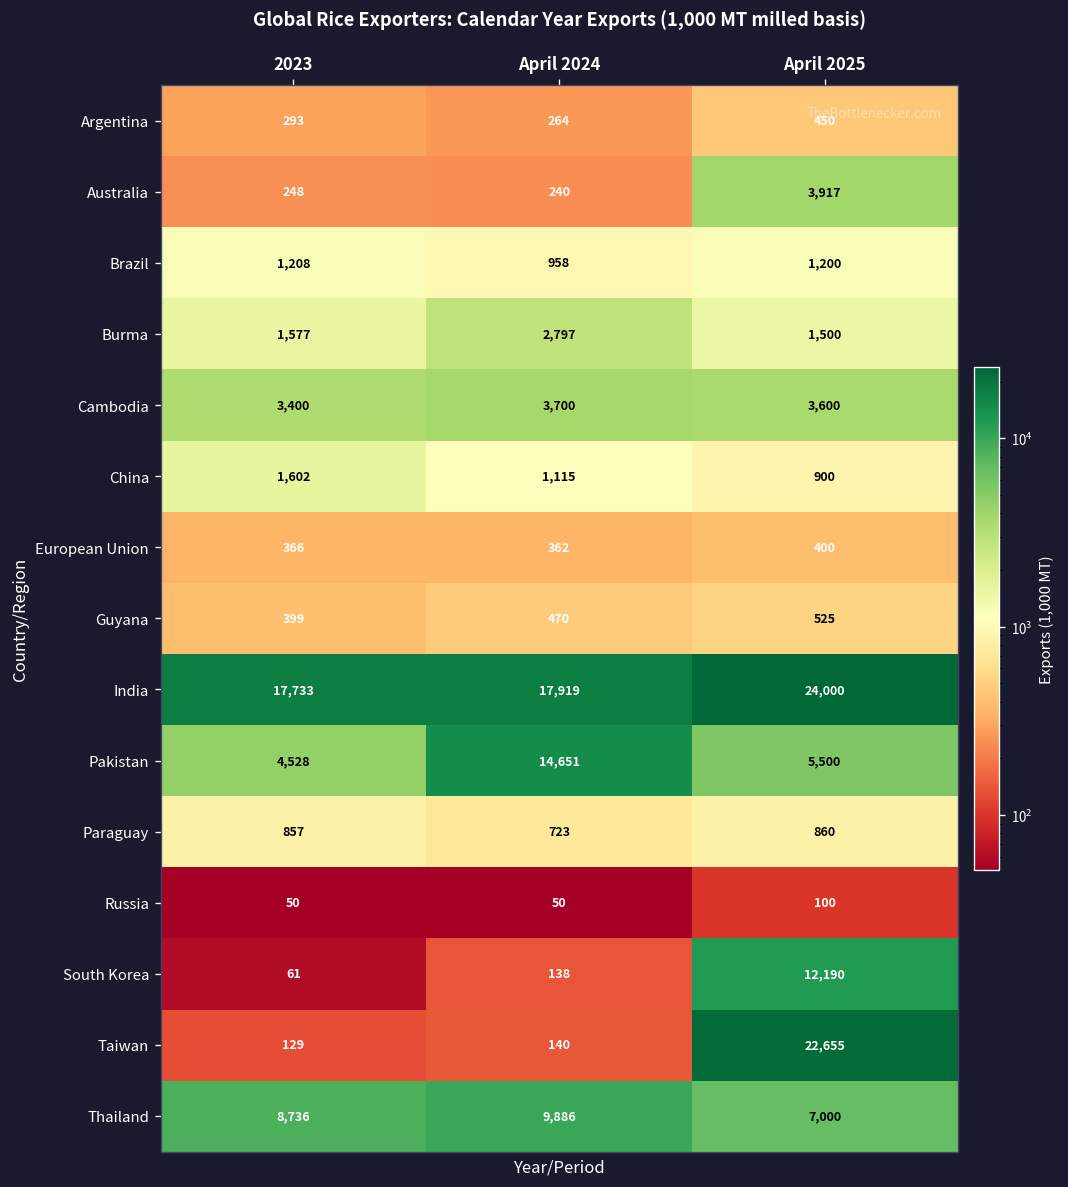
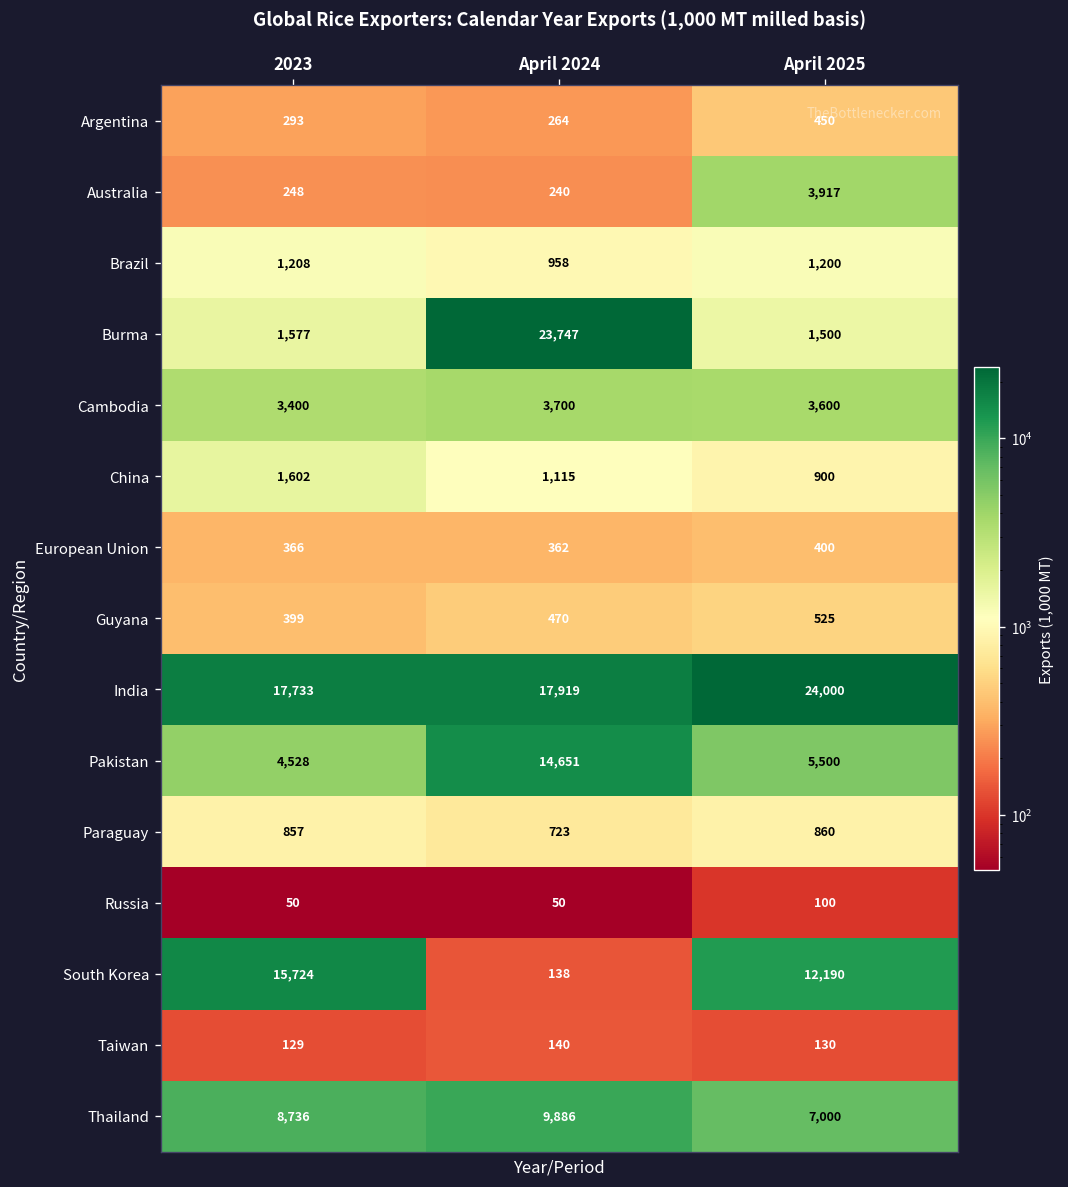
  {
    "Argentina": {
      "2023": "293",
      "April 2024": "264"
    },
    "Australia": {
      "2023": "248",
      "April 2024": "240",
      "April 2025": "3,917"
    },
    "Brazil": {
      "2023": "1,208",
      "April 2024": "958",
      "April 2025": "1,200"
    },
    "Burma": {
      "2023": "1,577",
-     "April 2024": "2,797",
+     "April 2024": "23,747",
      "April 2025": "1,500"
    },
    "Cambodia": {
      "2023": "3,400",
      "April 2024": "3,700",
      "April 2025": "3,600"
    },
    "China": {
      "2023": "1,602",
      "April 2024": "1,115",
      "April 2025": "900"
    },
    "European Union": {
      "2023": "366",
      "April 2024": "362",
      "April 2025": "400"
    },
    "Guyana": {
      "2023": "399",
      "April 2024": "470",
      "April 2025": "525"
    },
    "India": {
      "2023": "17,733",
      "April 2024": "17,919",
      "April 2025": "24,000"
    },
    "Pakistan": {
      "2023": "4,528",
      "April 2024": "14,651",
      "April 2025": "5,500"
    },
    "Paraguay": {
      "2023": "857",
      "April 2024": "723",
      "April 2025": "860"
    },
    "Russia": {
      "2023": "50",
      "April 2024": "50",
      "April 2025": "100"
    },
    "South Korea": {
-     "2023": "61",
+     "2023": "15,724",
      "April 2024": "138",
      "April 2025": "12,190"
    },
    "Taiwan": {
      "2023": "129",
      "April 2024": "140",
-     "April 2025": "22,655"
+     "April 2025": "130"
    },
    "Thailand": {
      "2023": "8,736",
      "April 2024": "9,886",
      "April 2025": "7,000"
    }
  }
